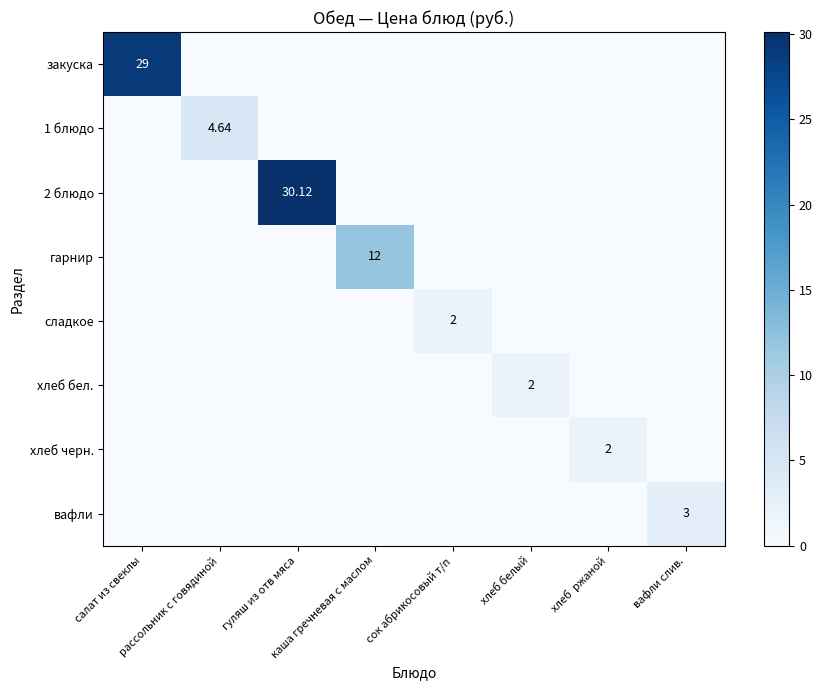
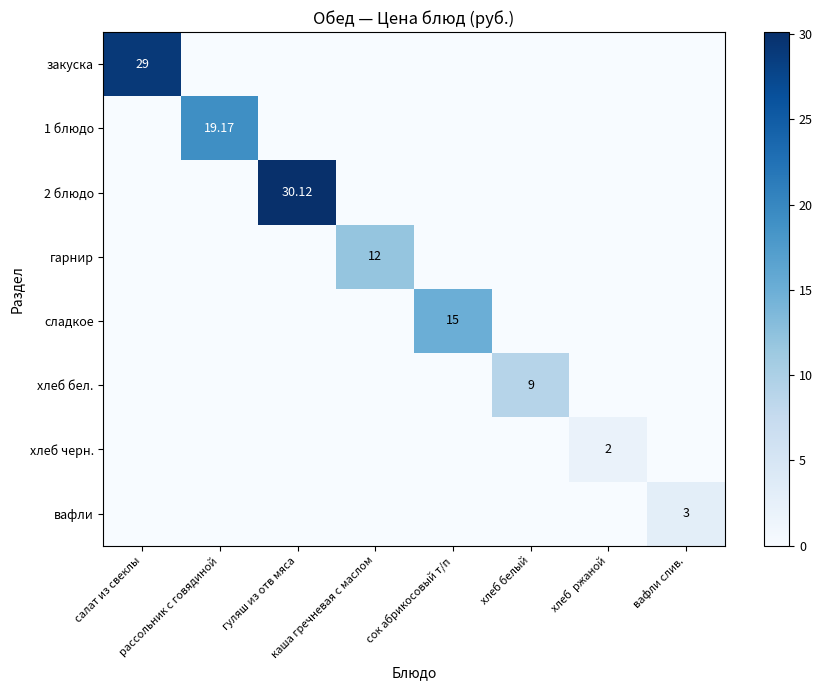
  {
    "закуска": {
      "салат из свеклы": 29
    },
    "1 блюдо": {
-     "рассольник с говядиной": 4.64
+     "рассольник с говядиной": 19.17
    },
    "2 блюдо": {
      "гуляш из отв мяса": 30.12
    },
    "гарнир": {
      "каша гречневая с маслом": 12
    },
    "сладкое": {
-     "сок абрикосовый т/п": 2
+     "сок абрикосовый т/п": 15
    },
    "хлеб бел.": {
-     "хлеб белый": 2
+     "хлеб белый": 9
    },
    "хлеб черн.": {
      "хлеб ржаной": 2
    },
    "вафли": {
      "вафли слив.": 3
    }
  }
